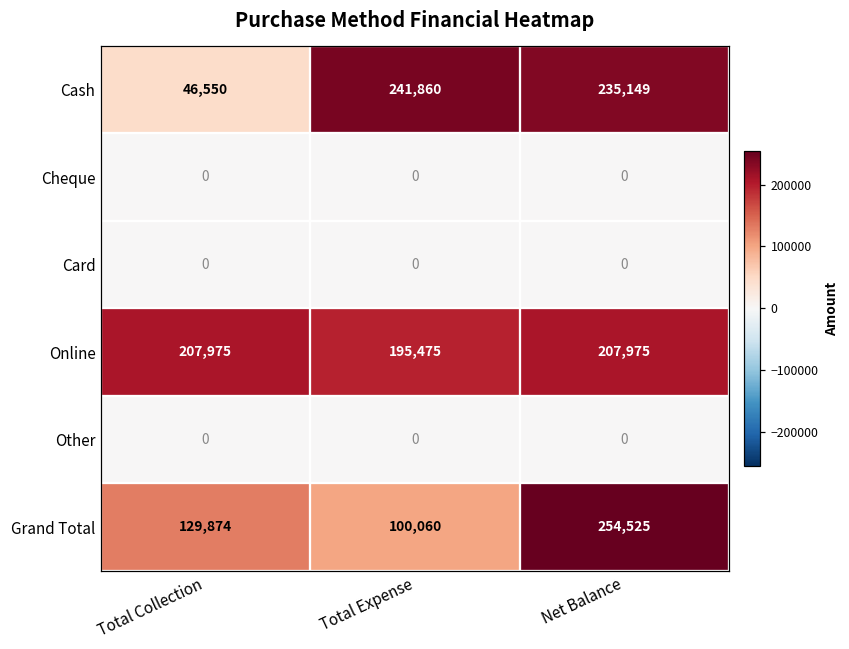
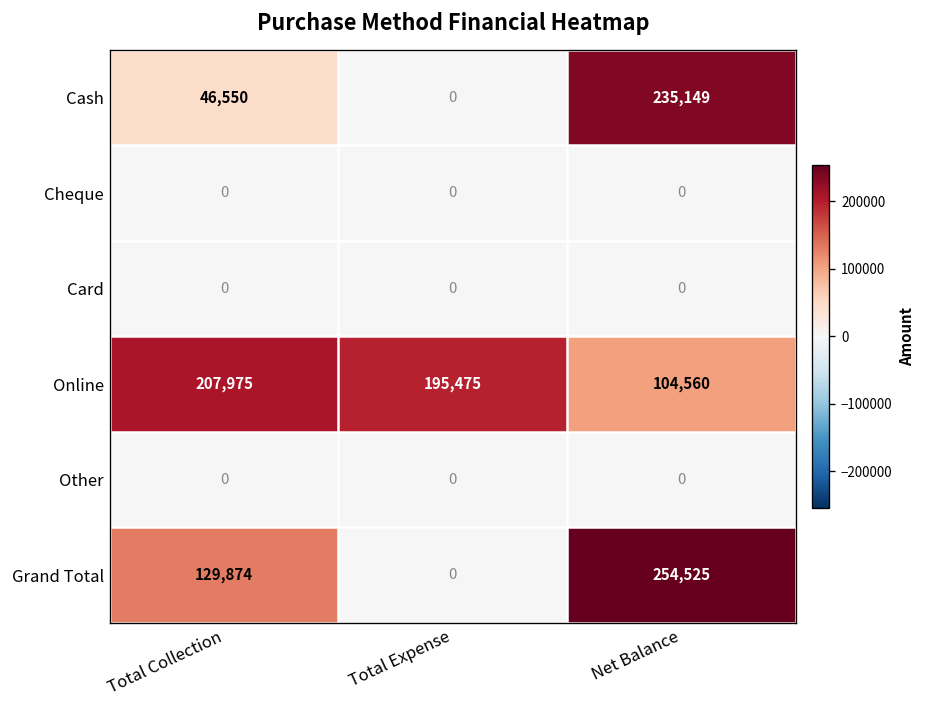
  {
    "Cash": {
      "Total Collection": "46,550",
-     "Total Expense": "241,860",
+     "Total Expense": "0",
      "Net Balance": "235,149"
    },
    "Cheque": {
      "Total Collection": "0",
      "Total Expense": "0",
      "Net Balance": "0"
    },
    "Card": {
      "Total Collection": "0",
      "Total Expense": "0",
      "Net Balance": "0"
    },
    "Online": {
      "Total Collection": "207,975",
      "Total Expense": "195,475",
-     "Net Balance": "207,975"
+     "Net Balance": "104,560"
    },
    "Other": {
      "Total Collection": "0",
      "Total Expense": "0",
      "Net Balance": "0"
    },
    "Grand Total": {
      "Total Collection": "129,874",
-     "Total Expense": "100,060",
+     "Total Expense": "0",
      "Net Balance": "254,525"
    }
  }
